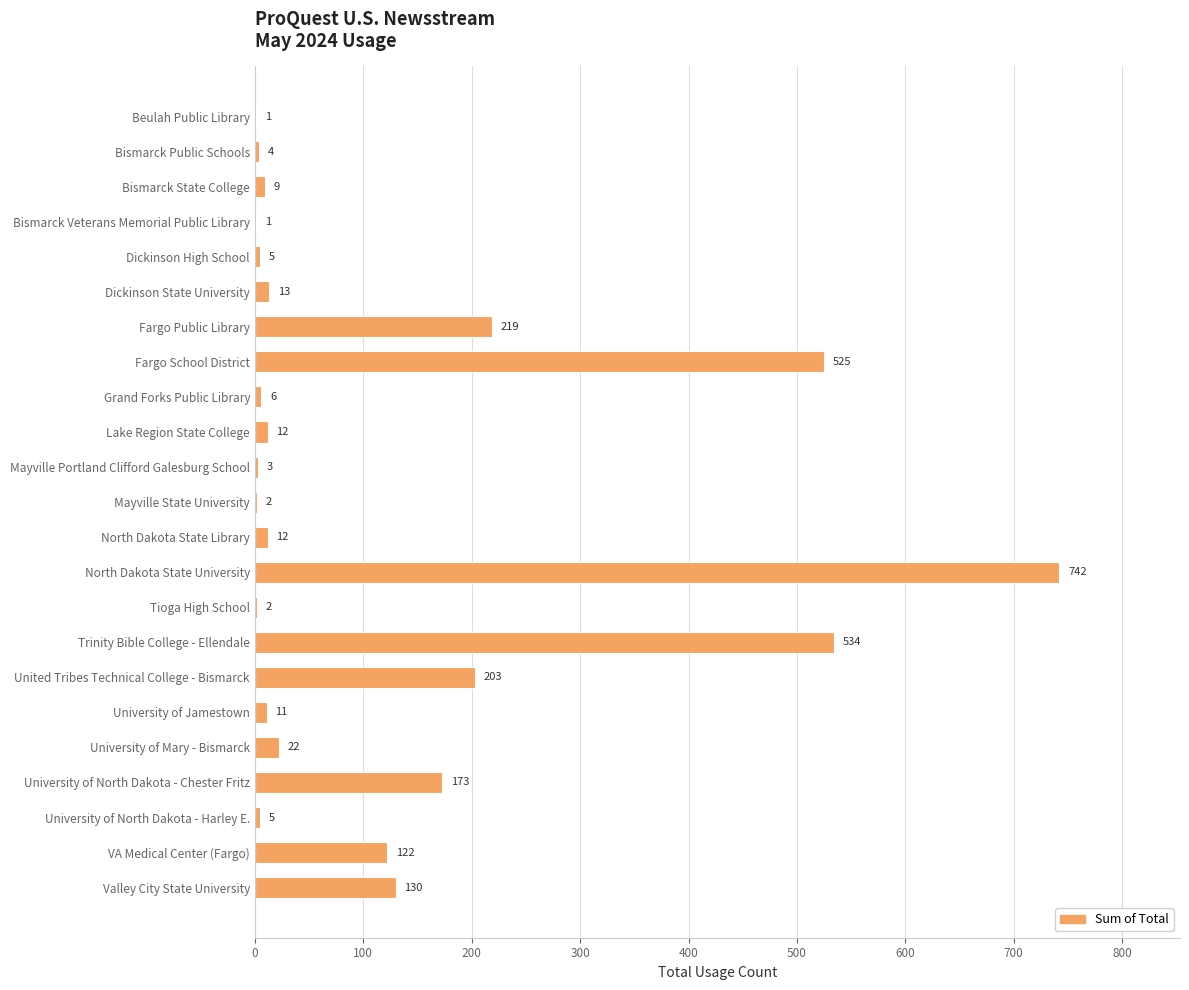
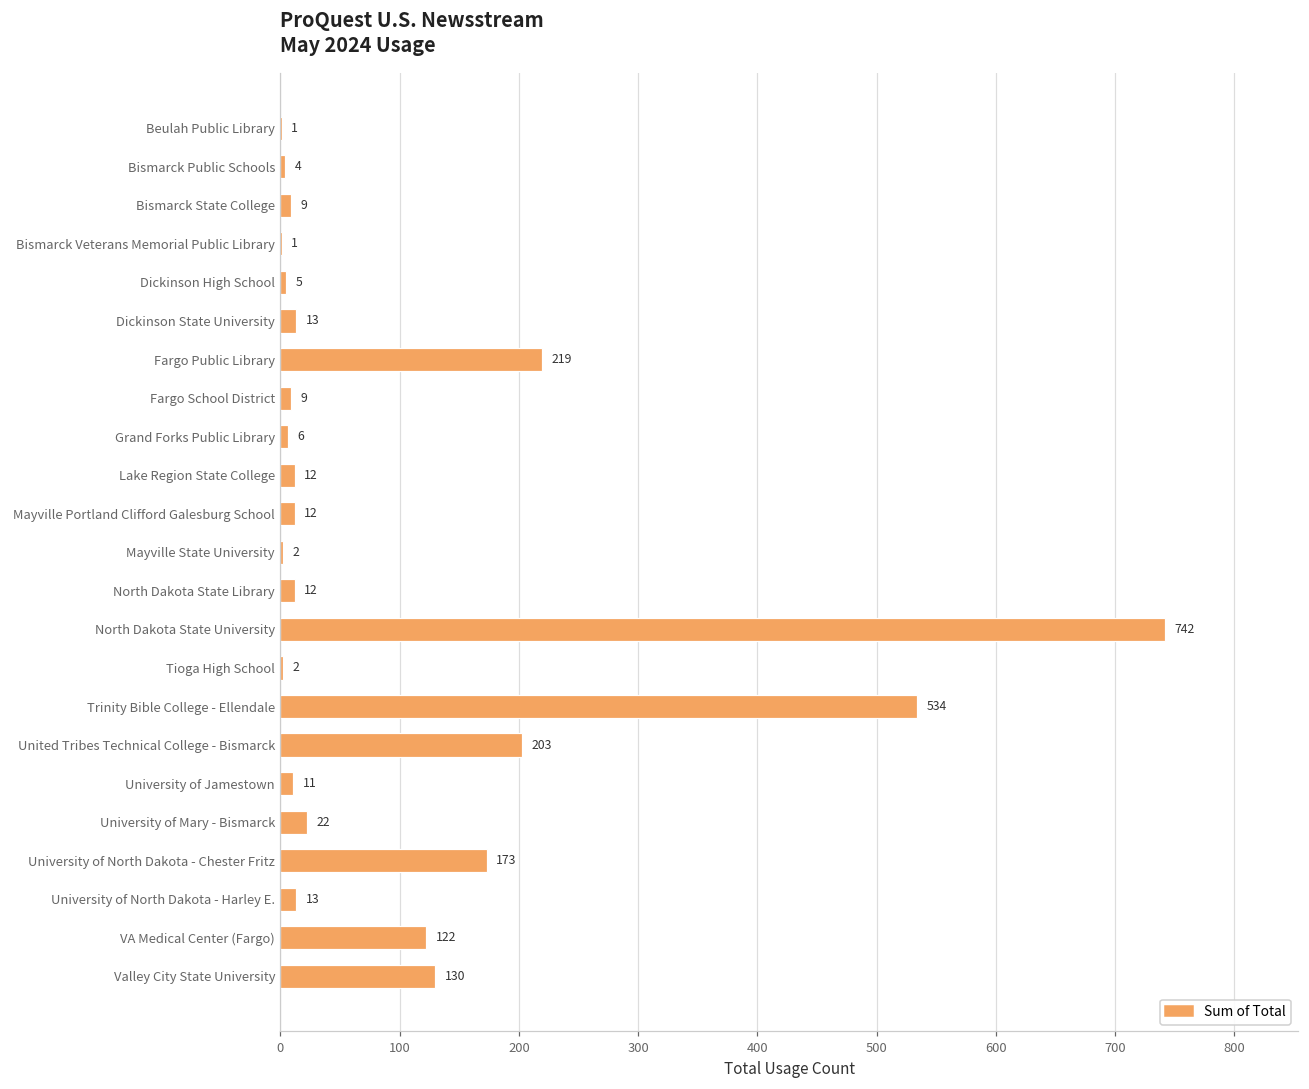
  {
    "Beulah Public Library": 1,
    "Bismarck Public Schools": 4,
    "Bismarck State College": 9,
    "Bismarck Veterans Memorial Public Library": 1,
    "Dickinson High School": 5,
    "Dickinson State University": 13,
    "Fargo Public Library": 219,
-   "Fargo School District": 525,
+   "Fargo School District": 9,
    "Grand Forks Public Library": 6,
    "Lake Region State College": 12,
-   "Mayville Portland Clifford Galesburg School": 3,
+   "Mayville Portland Clifford Galesburg School": 12,
    "Mayville State University": 2,
    "North Dakota State Library": 12,
    "North Dakota State University": 742,
    "Tioga High School": 2,
    "Trinity Bible College - Ellendale": 534,
    "United Tribes Technical College - Bismarck": 203,
    "University of Jamestown": 11,
    "University of Mary - Bismarck": 22,
    "University of North Dakota - Chester Fritz": 173,
-   "University of North Dakota - Harley E.": 5,
+   "University of North Dakota - Harley E.": 13,
    "VA Medical Center (Fargo)": 122,
    "Valley City State University": 130
  }
